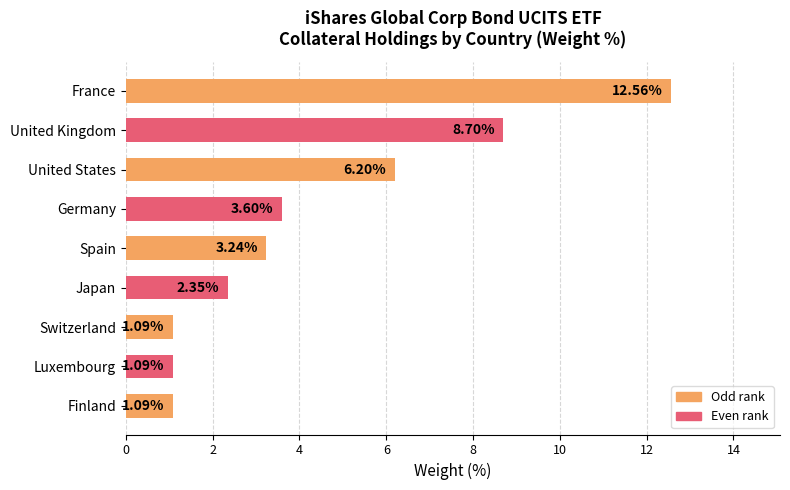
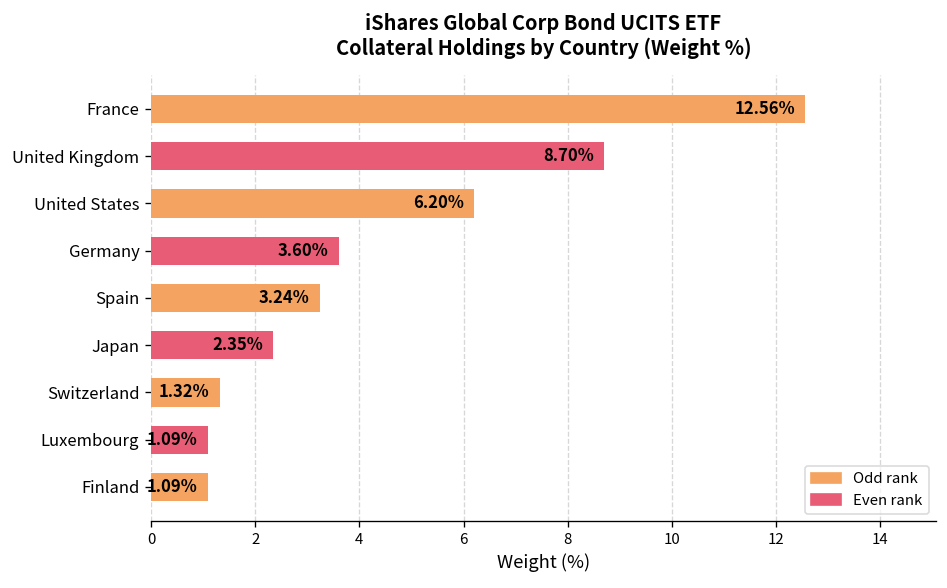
  {
    "France": "12.56%",
    "United Kingdom": "8.70%",
    "United States": "6.20%",
    "Germany": "3.60%",
    "Spain": "3.24%",
    "Japan": "2.35%",
-   "Switzerland": "1.09%",
+   "Switzerland": "1.32%",
    "Luxembourg": "1.09%",
    "Finland": "1.09%"
  }
